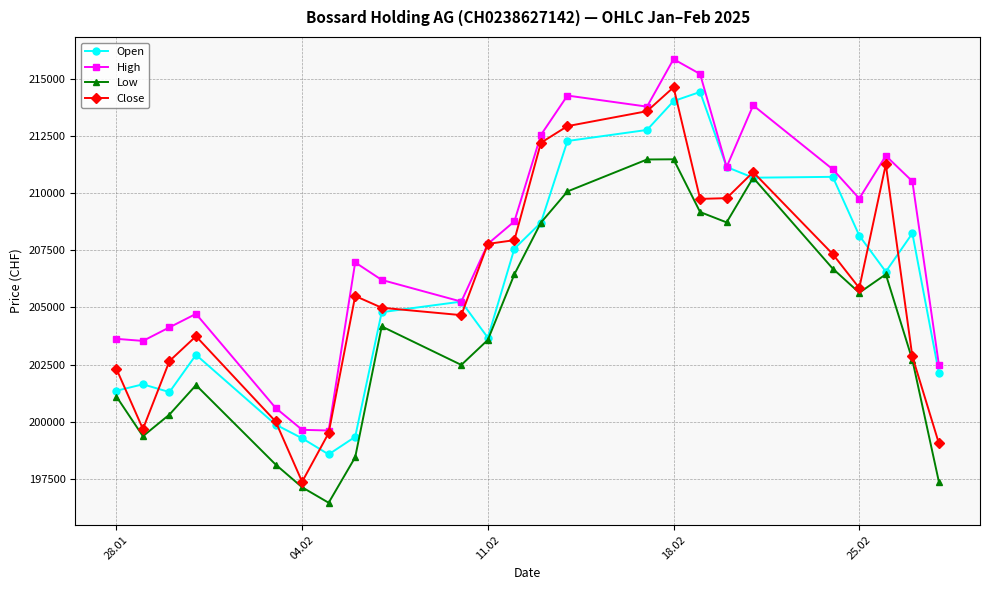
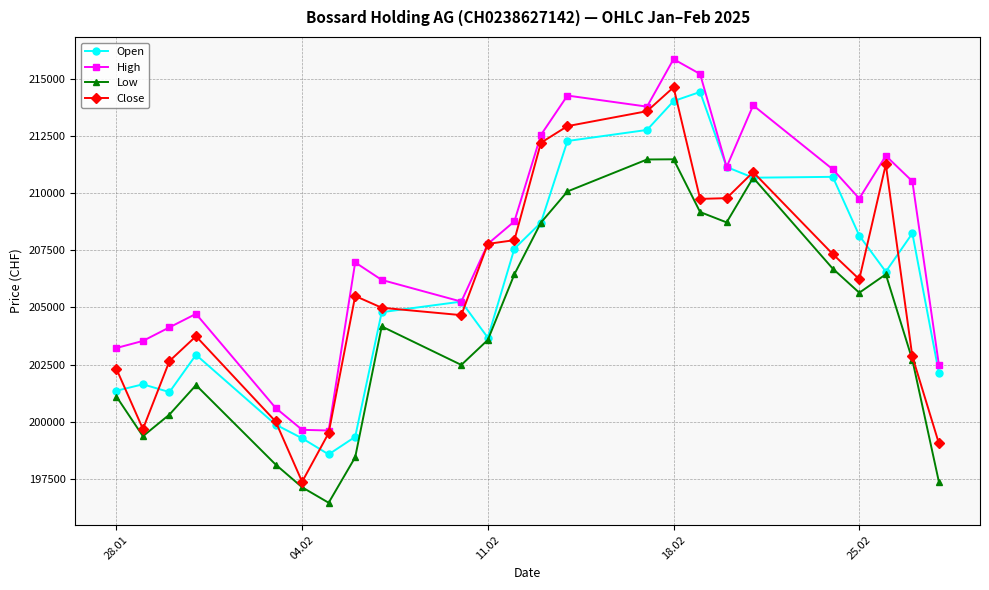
  {
    "Open": {
      "28.01": 201400,
      "04.02": 199300,
      "18.02": 214000,
      "25.02": 208100
    },
    "High": {
-     "28.01": 203600,
+     "28.01": 203200,
      "04.02": 199700,
      "18.02": 215900,
      "25.02": 209800
    },
    "Low": {
      "28.01": 201100,
      "04.02": 197100,
      "18.02": 211500,
      "25.02": 205600
    },
    "Close": {
      "28.01": 202300,
      "04.02": 197400,
      "18.02": 214600,
-     "25.02": 205900
+     "25.02": 206200
    }
  }
